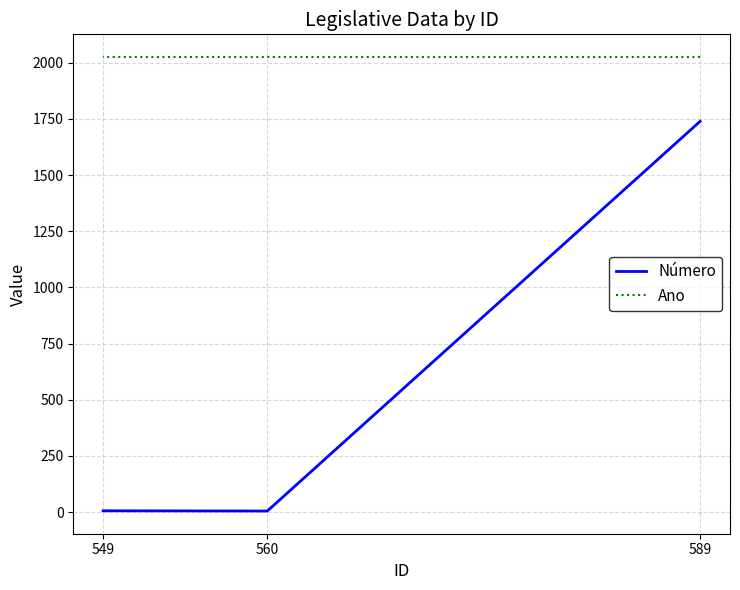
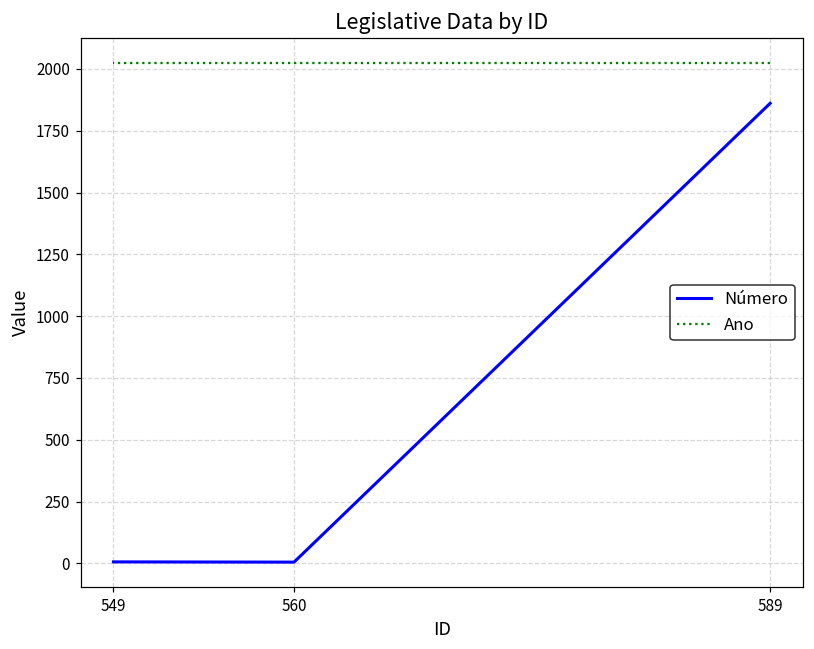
  {
    "Número": {
      "549": 10,
      "560": 10,
-     "589": 1740
+     "589": 1860
    },
    "Ano": {
      "549": 2030,
      "560": 2030,
      "589": 2030
    }
  }
